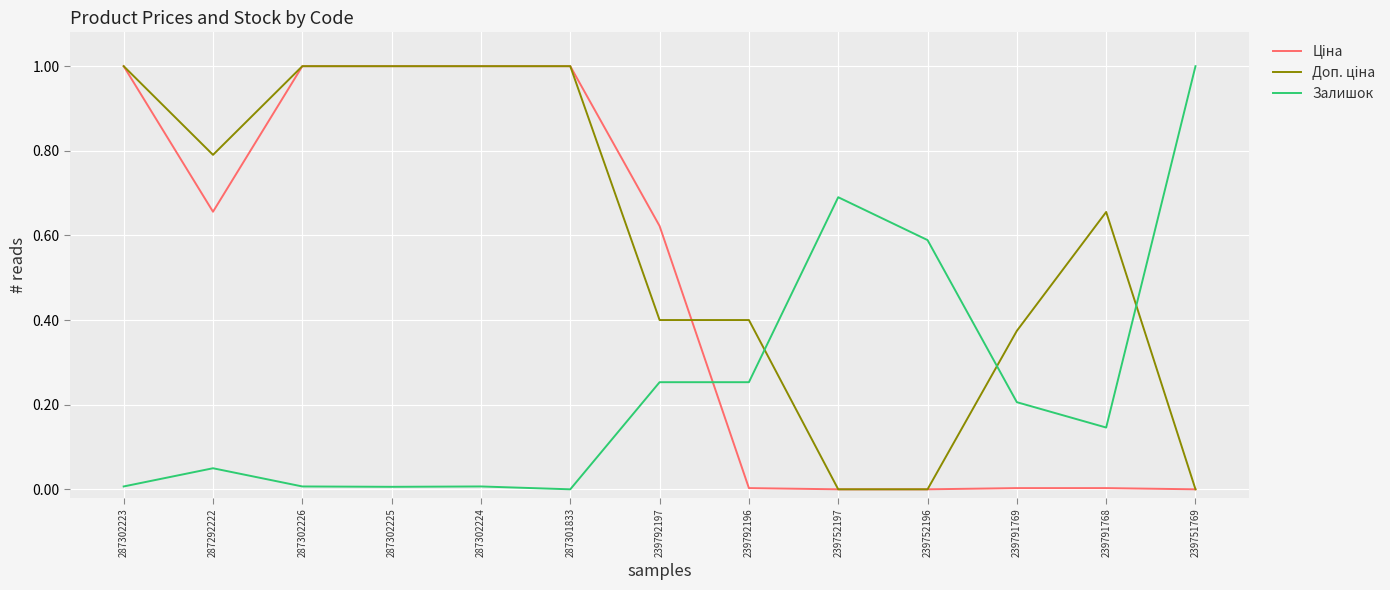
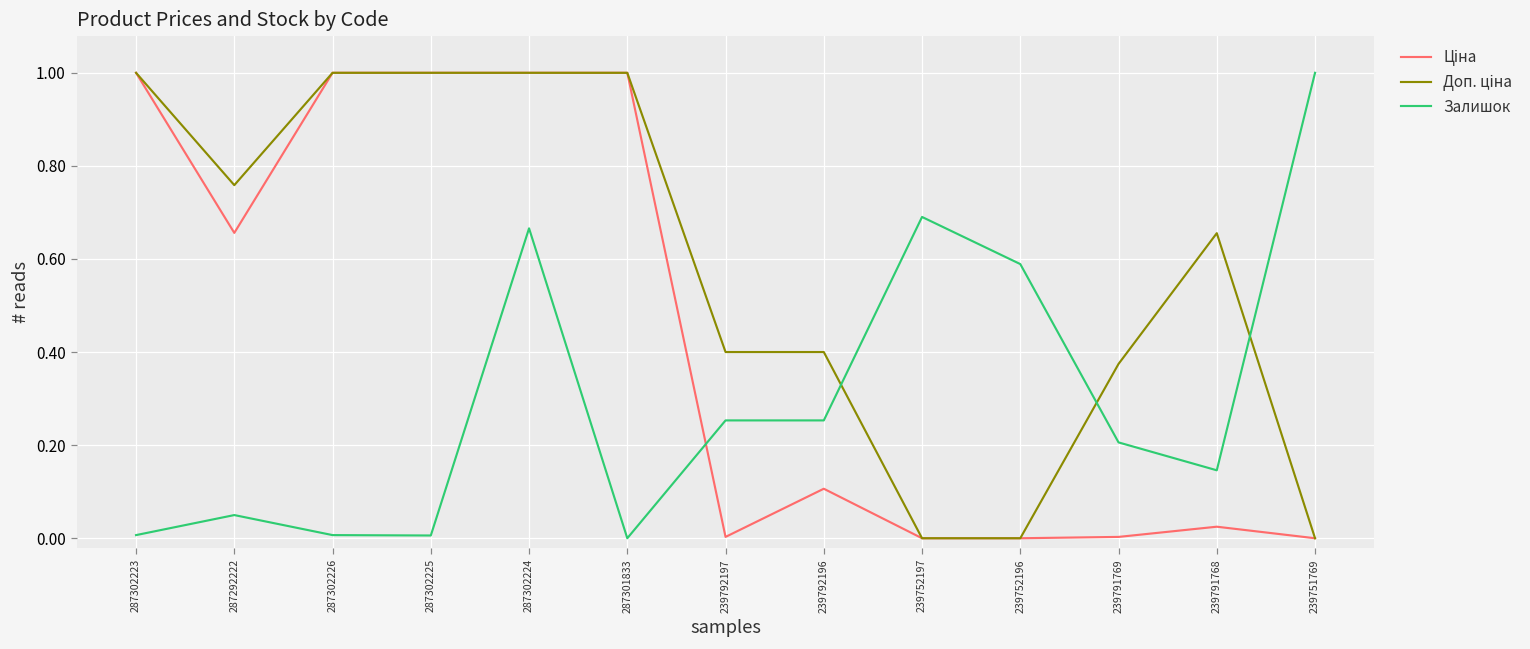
  {
    "Ціна": {
      "287292222": 0.66,
-     "239792197": 0.62,
-     "239792196": 0.00,
+     "239792197": 0.00,
+     "239792196": 0.11,
      "239791769": 0.00,
-     "239791768": 0.00
+     "239791768": 0.02
    },
    "Доп. ціна": {
-     "287292222": 0.79,
+     "287292222": 0.76,
      "239792197": 0.40,
      "239792196": 0.40,
      "239791769": 0.37,
      "239791768": 0.66
    },
    "Залишок": {
      "287302223": 0.01,
      "287292222": 0.05,
      "287302226": 0.01,
      "287302225": 0.01,
-     "287302224": 0.01,
+     "287302224": 0.67,
      "287301833": 0.00,
      "239792197": 0.25,
      "239792196": 0.25,
      "239752197": 0.69,
      "239752196": 0.59,
      "239791769": 0.21,
      "239791768": 0.15,
      "239751769": 1.00
    }
  }
